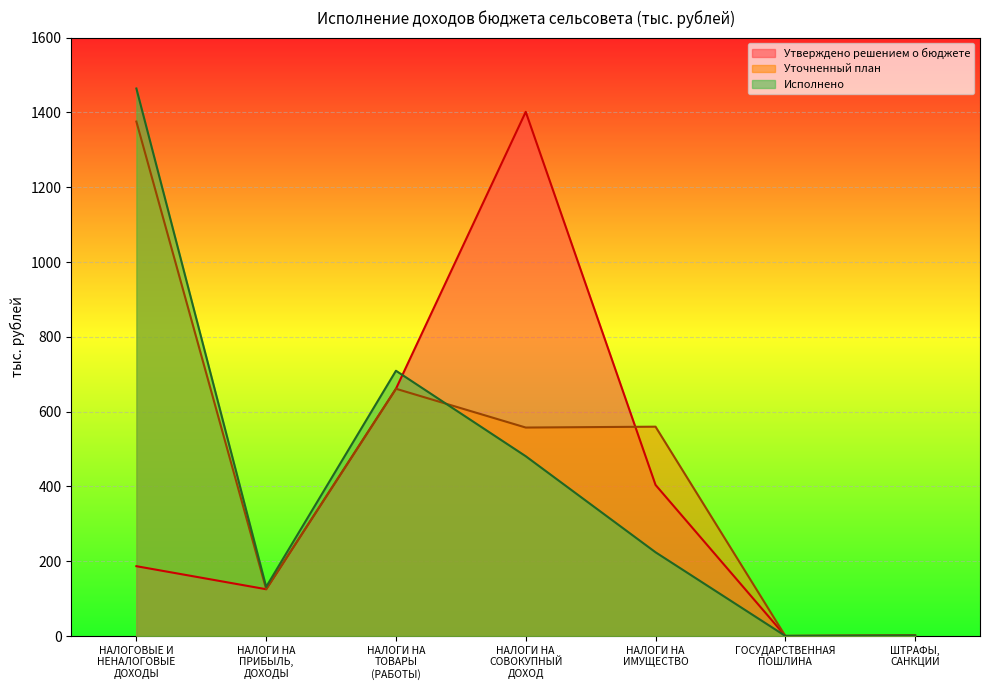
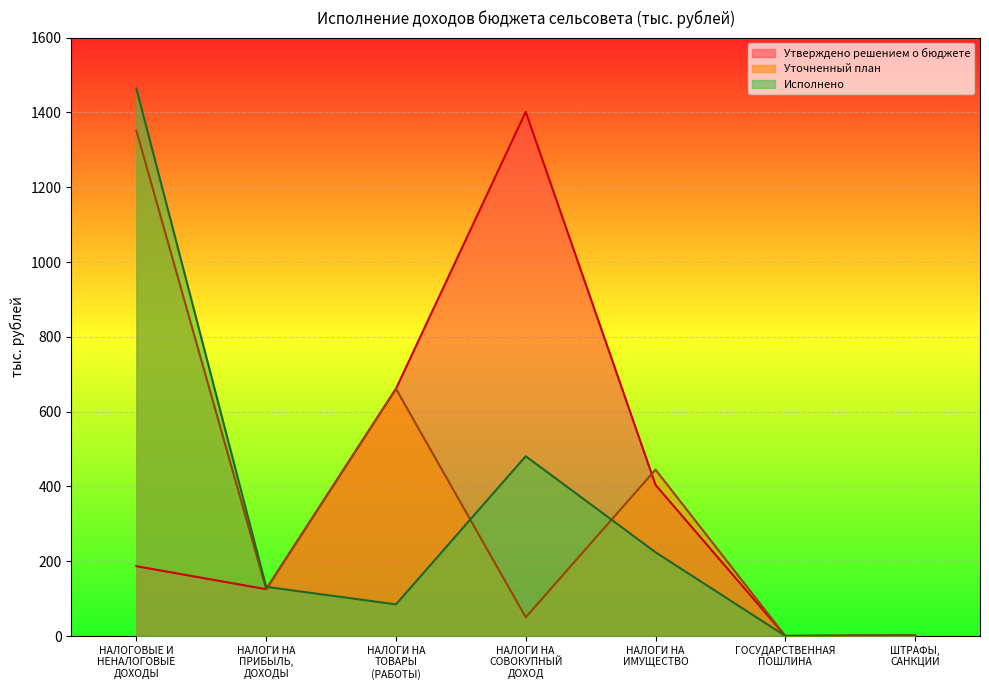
  {
    "Утверждено решением о бюджете": {
      "НАЛОГОВЫЕ И НЕНАЛОГОВЫЕ ДОХОДЫ": 190,
      "НАЛОГИ НА СОВОКУПНЫЙ ДОХОД": 1400,
      "НАЛОГИ НА ИМУЩЕСТВО": 400
    },
    "Уточненный план": {
-     "НАЛОГОВЫЕ И НЕНАЛОГОВЫЕ ДОХОДЫ": 1380,
-     "НАЛОГИ НА СОВОКУПНЫЙ ДОХОД": 560,
-     "НАЛОГИ НА ИМУЩЕСТВО": 560
+     "НАЛОГОВЫЕ И НЕНАЛОГОВЫЕ ДОХОДЫ": 1350,
+     "НАЛОГИ НА СОВОКУПНЫЙ ДОХОД": 50,
+     "НАЛОГИ НА ИМУЩЕСТВО": 440
    },
    "Исполнено": {
      "НАЛОГОВЫЕ И НЕНАЛОГОВЫЕ ДОХОДЫ": 1460,
-     "НАЛОГИ НА ТОВАРЫ (РАБОТЫ)": 710,
+     "НАЛОГИ НА ТОВАРЫ (РАБОТЫ)": 80,
      "НАЛОГИ НА СОВОКУПНЫЙ ДОХОД": 480,
      "НАЛОГИ НА ИМУЩЕСТВО": 220
    }
  }
